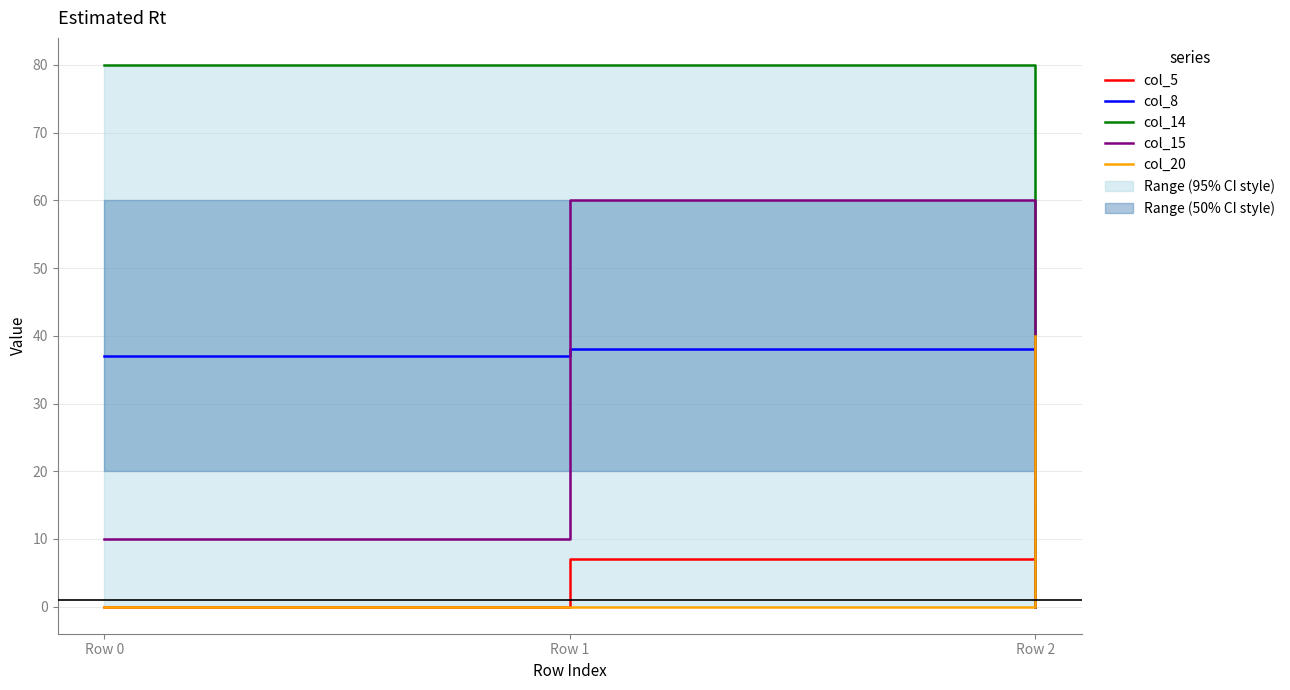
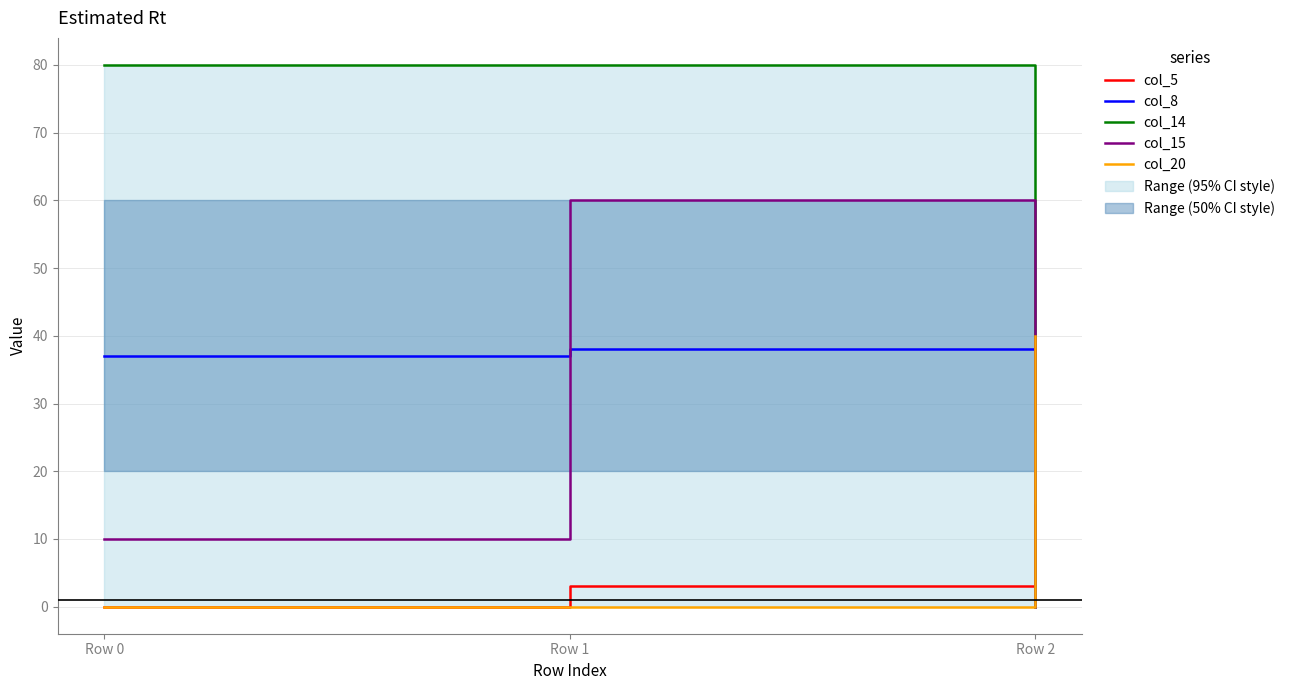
  {
    "col_5": {
-     "Row 1": 7,
+     "Row 1": 3,
      "Row 2": 15
    },
    "col_8": {
      "Row 0": 37,
      "Row 1": 38,
      "Row 2": 26
    },
    "col_15": {
      "Row 0": 10
    },
    "col_20": {
      "Row 1": 0
    }
  }
